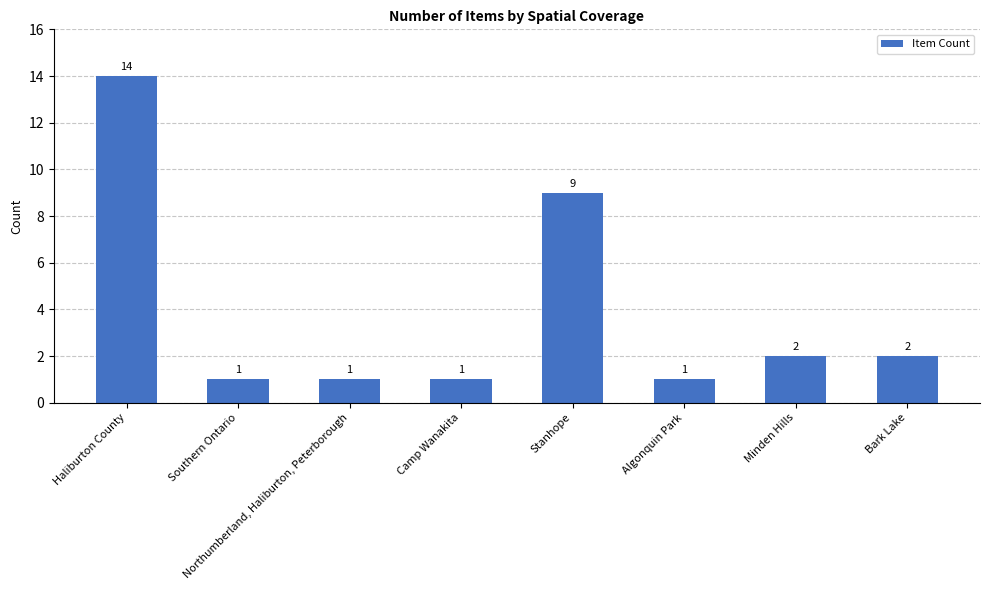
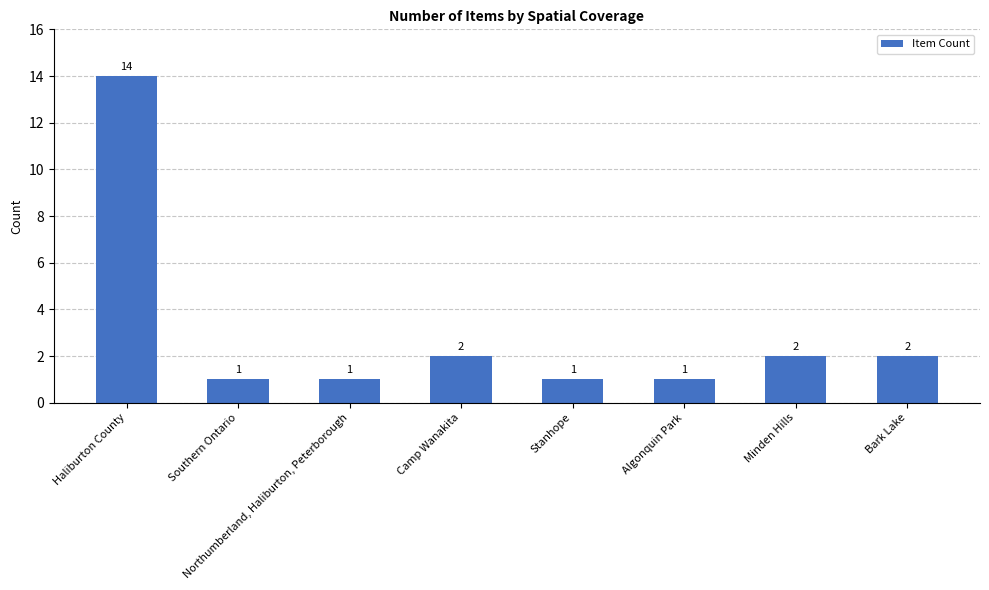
  {
    "Haliburton County": 14,
    "Southern Ontario": 1,
    "Northumberland, Haliburton, Peterborough": 1,
-   "Camp Wanakita": 1,
-   "Stanhope": 9,
+   "Camp Wanakita": 2,
+   "Stanhope": 1,
    "Algonquin Park": 1,
    "Minden Hills": 2,
    "Bark Lake": 2
  }
